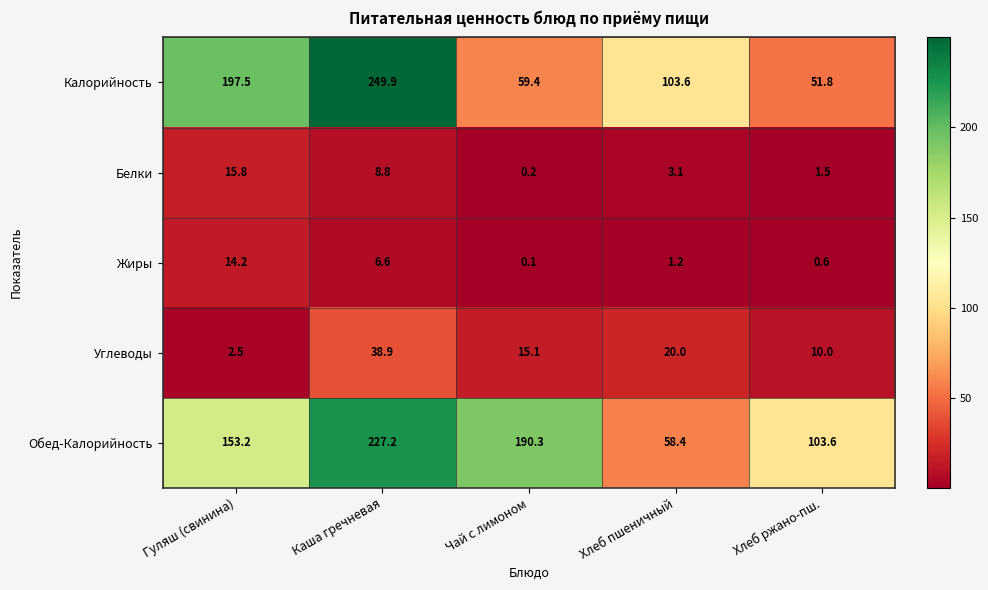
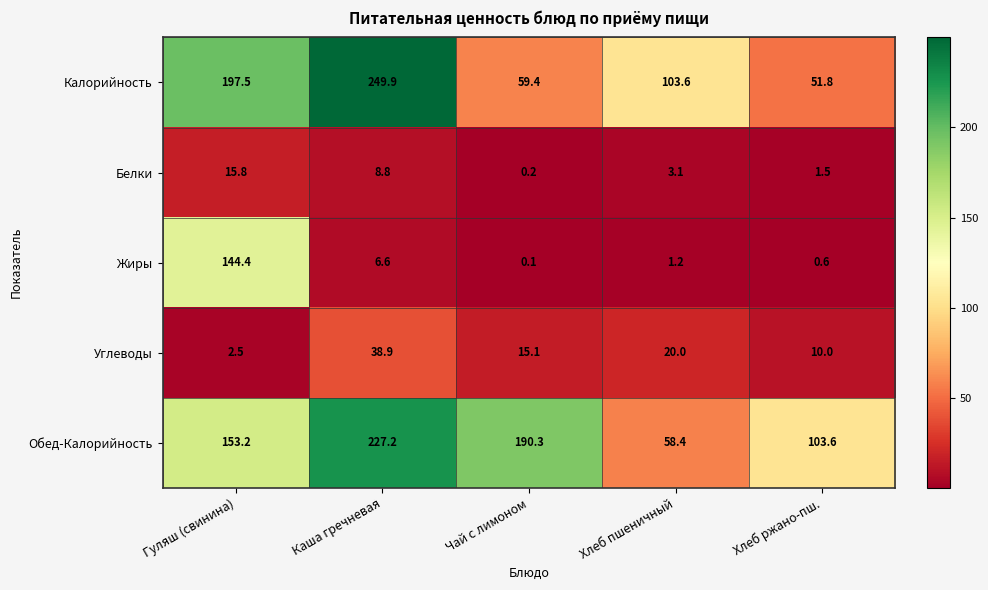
  {
    "Калорийность": {
      "Гуляш (свинина)": 197.5,
      "Каша гречневая": 249.9,
      "Чай с лимоном": 59.4,
      "Хлеб пшеничный": 103.6,
      "Хлеб ржано-пш.": 51.8
    },
    "Белки": {
      "Гуляш (свинина)": 15.8,
      "Каша гречневая": 8.8,
      "Чай с лимоном": 0.2,
      "Хлеб пшеничный": 3.1,
      "Хлеб ржано-пш.": 1.5
    },
    "Жиры": {
-     "Гуляш (свинина)": 14.2,
+     "Гуляш (свинина)": 144.4,
      "Каша гречневая": 6.6,
      "Чай с лимоном": 0.1,
      "Хлеб пшеничный": 1.2,
      "Хлеб ржано-пш.": 0.6
    },
    "Углеводы": {
      "Гуляш (свинина)": 2.5,
      "Каша гречневая": 38.9,
      "Чай с лимоном": 15.1,
      "Хлеб пшеничный": 20.0,
      "Хлеб ржано-пш.": 10.0
    },
    "Обед-Калорийность": {
      "Гуляш (свинина)": 153.2,
      "Каша гречневая": 227.2,
      "Чай с лимоном": 190.3,
      "Хлеб пшеничный": 58.4,
      "Хлеб ржано-пш.": 103.6
    }
  }
